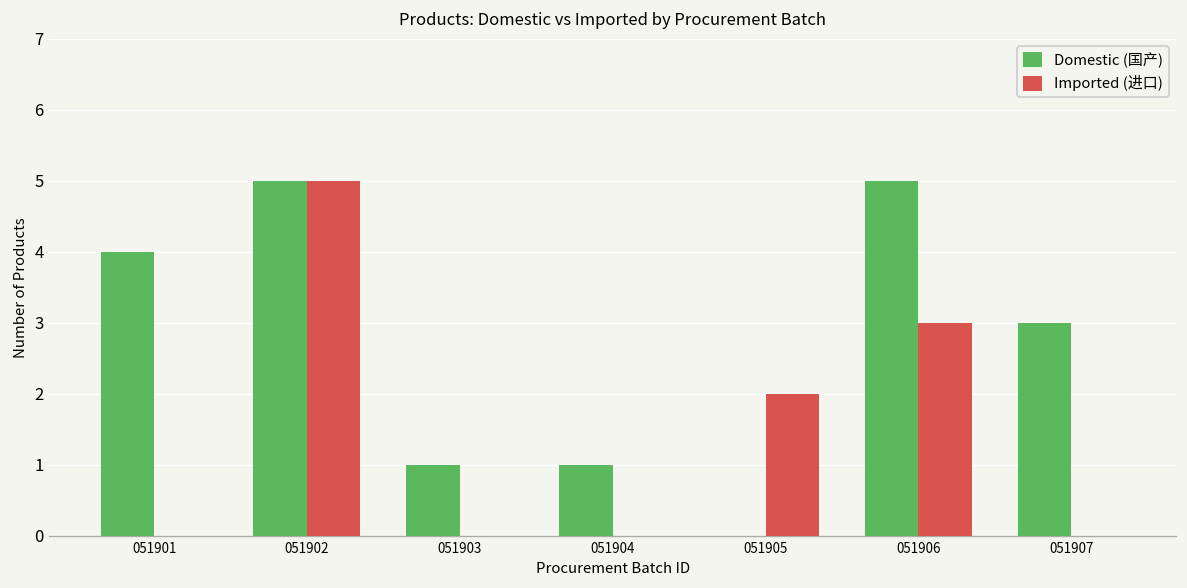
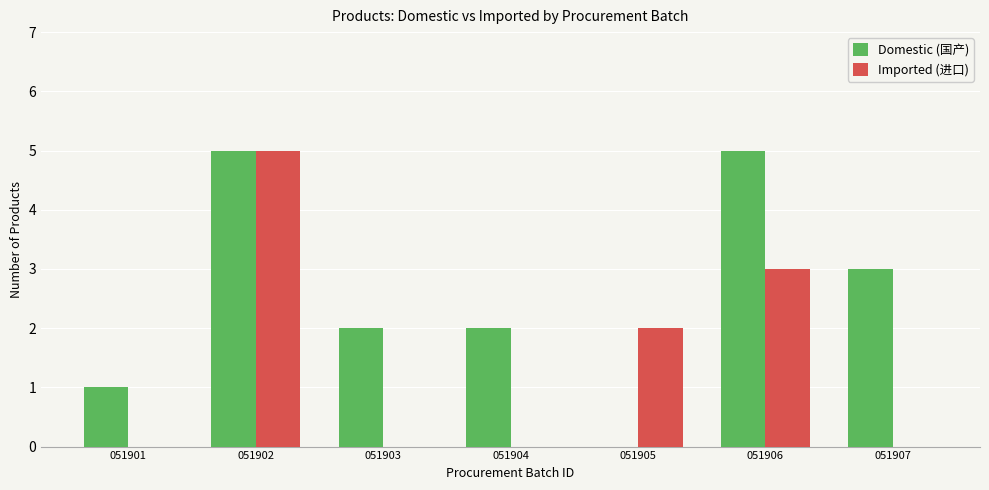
  {
    "Domestic (国产)": {
-     "051901": 4,
+     "051901": 1,
      "051902": 5,
-     "051903": 1,
-     "051904": 1,
+     "051903": 2,
+     "051904": 2,
      "051905": 0,
      "051906": 5,
      "051907": 3
    },
    "Imported (进口)": {
      "051901": 0,
      "051902": 5,
      "051903": 0,
      "051904": 0,
      "051905": 2,
      "051906": 3,
      "051907": 0
    }
  }
